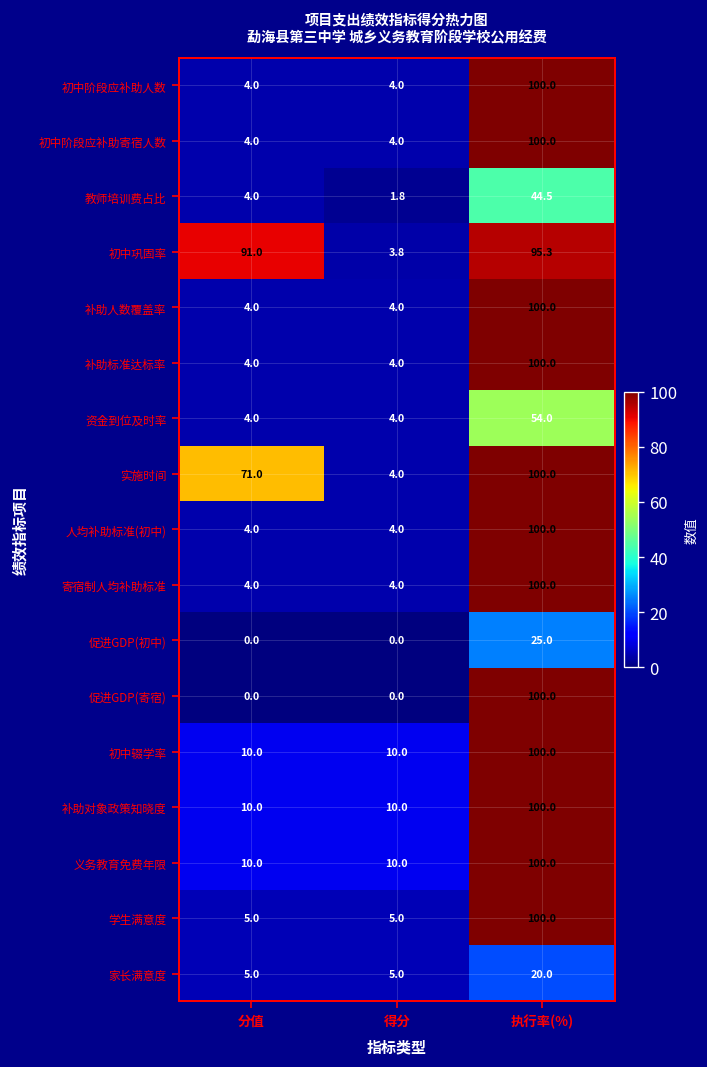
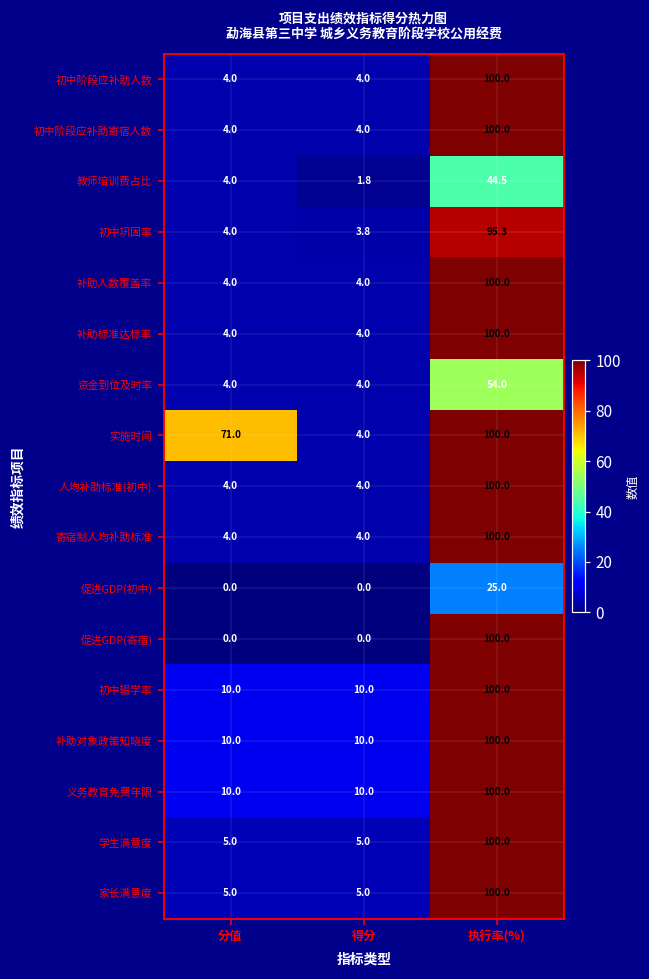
  {
    "初中阶段应补助人数": {
      "分值": 4.0,
      "得分": 4.0,
      "执行率(%)": 100.0
    },
    "初中阶段应补助寄宿人数": {
      "分值": 4.0,
      "得分": 4.0,
      "执行率(%)": 100.0
    },
    "教师培训费占比": {
      "分值": 4.0,
      "得分": 1.8,
      "执行率(%)": 44.5
    },
    "初中巩固率": {
-     "分值": 91.0,
+     "分值": 4.0,
      "得分": 3.8,
      "执行率(%)": 95.3
    },
    "补助人数覆盖率": {
      "分值": 4.0,
      "得分": 4.0,
      "执行率(%)": 100.0
    },
    "补助标准达标率": {
      "分值": 4.0,
      "得分": 4.0,
      "执行率(%)": 100.0
    },
    "资金到位及时率": {
      "分值": 4.0,
      "得分": 4.0,
      "执行率(%)": 54.0
    },
    "实施时间": {
      "分值": 71.0,
      "得分": 4.0,
      "执行率(%)": 100.0
    },
    "人均补助标准(初中)": {
      "分值": 4.0,
      "得分": 4.0,
      "执行率(%)": 100.0
    },
    "寄宿制人均补助标准": {
      "分值": 4.0,
      "得分": 4.0,
      "执行率(%)": 100.0
    },
    "促进GDP(初中)": {
      "分值": 0.0,
      "得分": 0.0,
      "执行率(%)": 25.0
    },
    "促进GDP(寄宿)": {
      "分值": 0.0,
      "得分": 0.0,
      "执行率(%)": 100.0
    },
    "初中辍学率": {
      "分值": 10.0,
      "得分": 10.0,
      "执行率(%)": 100.0
    },
    "补助对象政策知晓度": {
      "分值": 10.0,
      "得分": 10.0,
      "执行率(%)": 100.0
    },
    "义务教育免费年限": {
      "分值": 10.0,
      "得分": 10.0,
      "执行率(%)": 100.0
    },
    "学生满意度": {
      "分值": 5.0,
      "得分": 5.0,
      "执行率(%)": 100.0
    },
    "家长满意度": {
      "分值": 5.0,
      "得分": 5.0,
-     "执行率(%)": 20.0
+     "执行率(%)": 100.0
    }
  }
